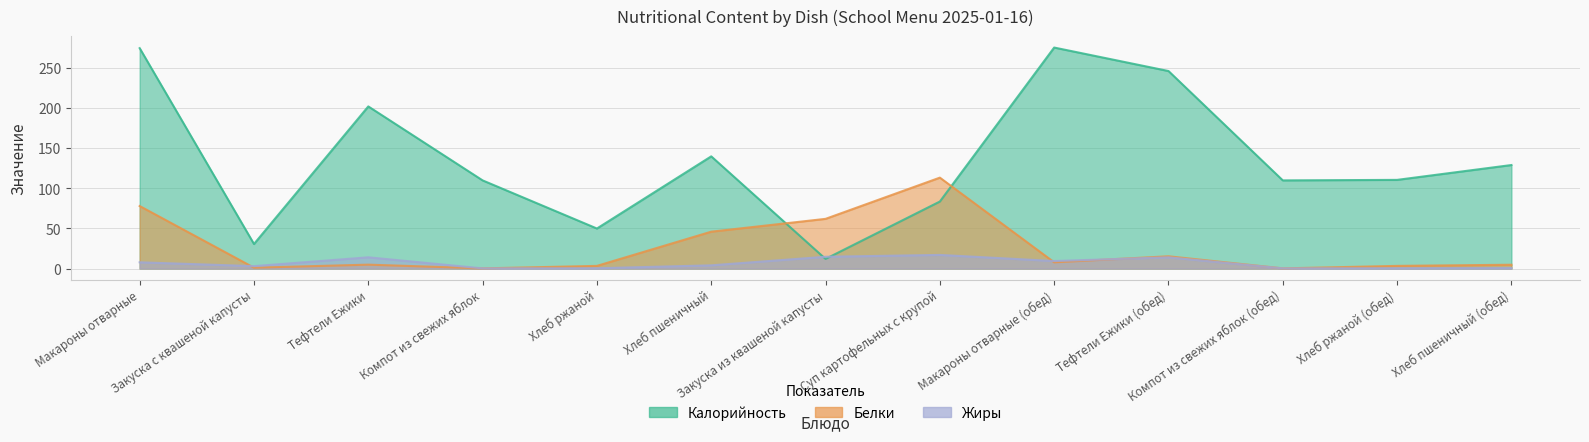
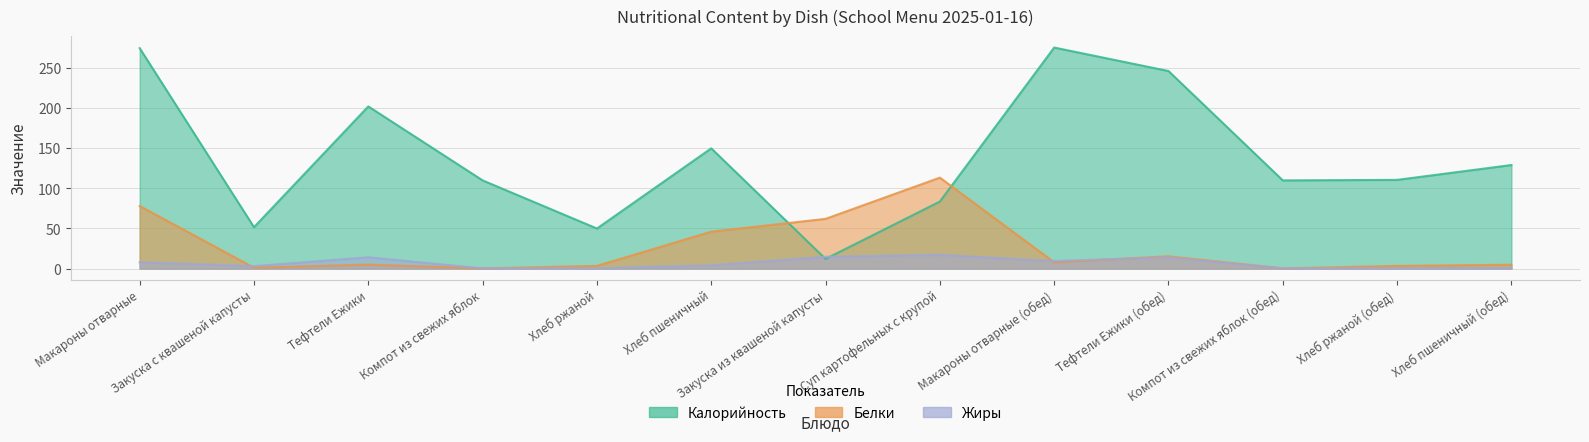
  {
    "Калорийность": {
      "Макароны отварные": 280,
-     "Закуска с квашеной капусты": 30,
+     "Закуска с квашеной капусты": 50,
      "Тефтели Ежики": 200,
      "Компот из свежих яблок": 110,
      "Хлеб ржаной": 50,
-     "Хлеб пшеничный": 140,
+     "Хлеб пшеничный": 150,
      "Суп картофельных с крупой": 80,
      "Макароны отварные (обед)": 280,
      "Тефтели Ежики (обед)": 250,
      "Компот из свежих яблок (обед)": 110,
      "Хлеб ржаной (обед)": 110,
      "Хлеб пшеничный (обед)": 130
    },
    "Белки": {
      "Макароны отварные": 80,
      "Тефтели Ежики": 0,
      "Хлеб пшеничный": 50,
      "Закуска из квашеной капусты": 60,
      "Суп картофельных с крупой": 110,
      "Хлеб пшеничный (обед)": 0
    },
    "Жиры": {
      "Макароны отварные": 10,
      "Тефтели Ежики": 10,
      "Хлеб пшеничный": 0,
      "Суп картофельных с крупой": 20,
      "Хлеб пшеничный (обед)": 0
    }
  }
